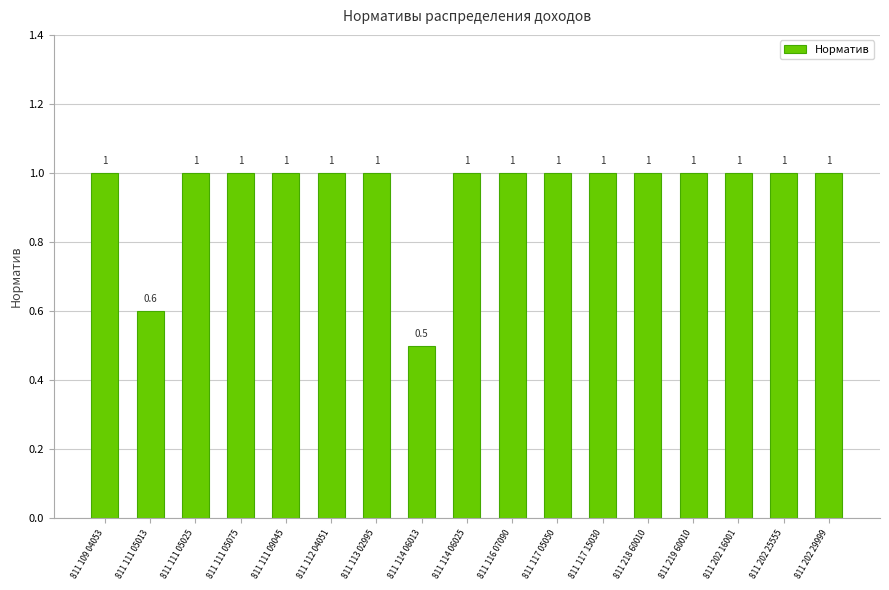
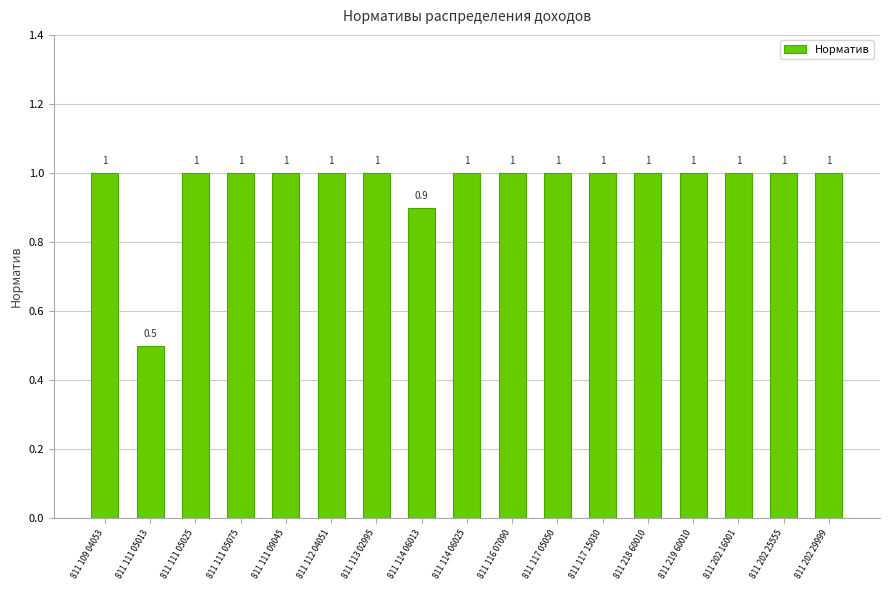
  {
    "811 109 04053": 1,
-   "811 111 05013": 0.6,
+   "811 111 05013": 0.5,
    "811 111 05025": 1,
    "811 111 05075": 1,
    "811 111 09045": 1,
    "811 112 04051": 1,
    "811 113 02995": 1,
-   "811 114 06013": 0.5,
+   "811 114 06013": 0.9,
    "811 114 06025": 1,
    "811 116 07090": 1,
    "811 117 05050": 1,
    "811 117 15030": 1,
    "811 218 60010": 1,
    "811 219 60010": 1,
    "811 202 16001": 1,
    "811 202 25555": 1,
    "811 202 29999": 1
  }
